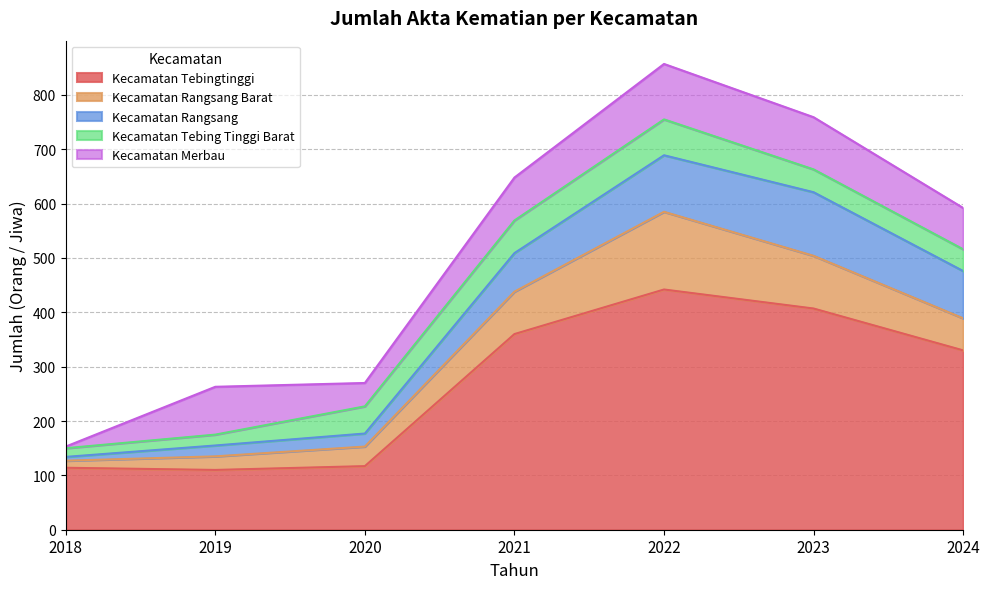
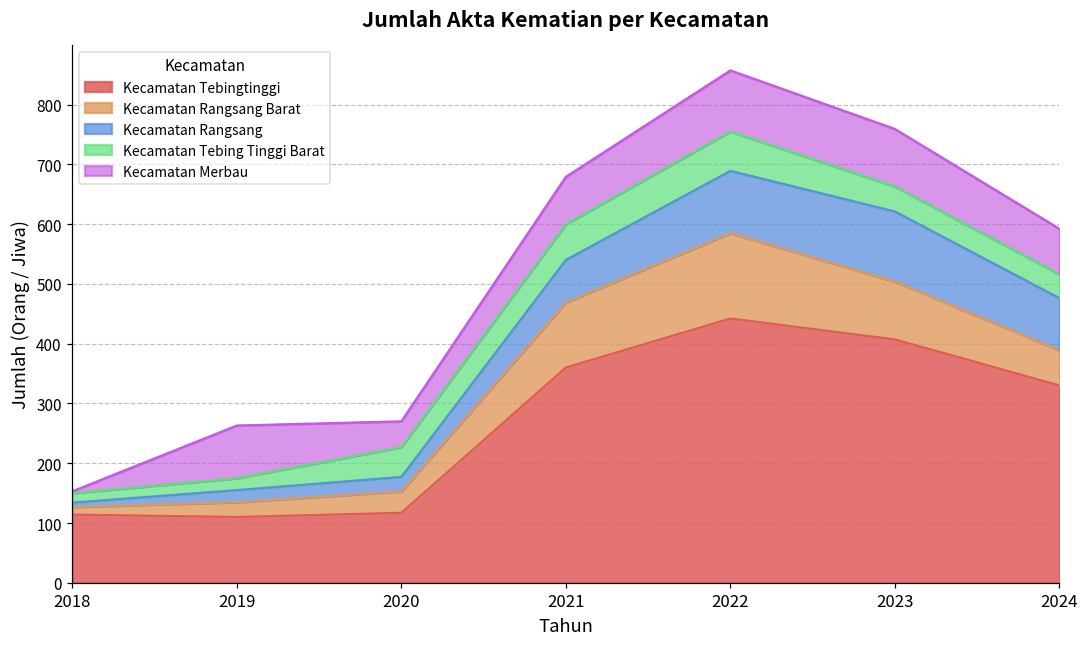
  {
    "Kecamatan Tebingtinggi": {
      "2018": 110,
      "2019": 110,
      "2020": 120,
      "2021": 360,
      "2022": 440,
      "2023": 410,
      "2024": 330
    },
    "Kecamatan Rangsang Barat": {
      "2018": 10,
      "2019": 30,
      "2020": 40,
-     "2021": 80,
+     "2021": 110,
      "2022": 140,
      "2023": 100,
      "2024": 60
    },
    "Kecamatan Rangsang": {
      "2018": 10,
      "2019": 20,
      "2020": 20,
      "2021": 70,
      "2022": 100,
      "2023": 120,
      "2024": 90
    },
    "Kecamatan Tebing Tinggi Barat": {
      "2019": 20,
      "2020": 50,
      "2021": 60,
      "2022": 70,
      "2023": 40,
      "2024": 40
    },
    "Kecamatan Merbau": {
      "2019": 90,
      "2020": 40,
      "2021": 80,
      "2022": 100,
      "2023": 100,
      "2024": 80
    }
  }
